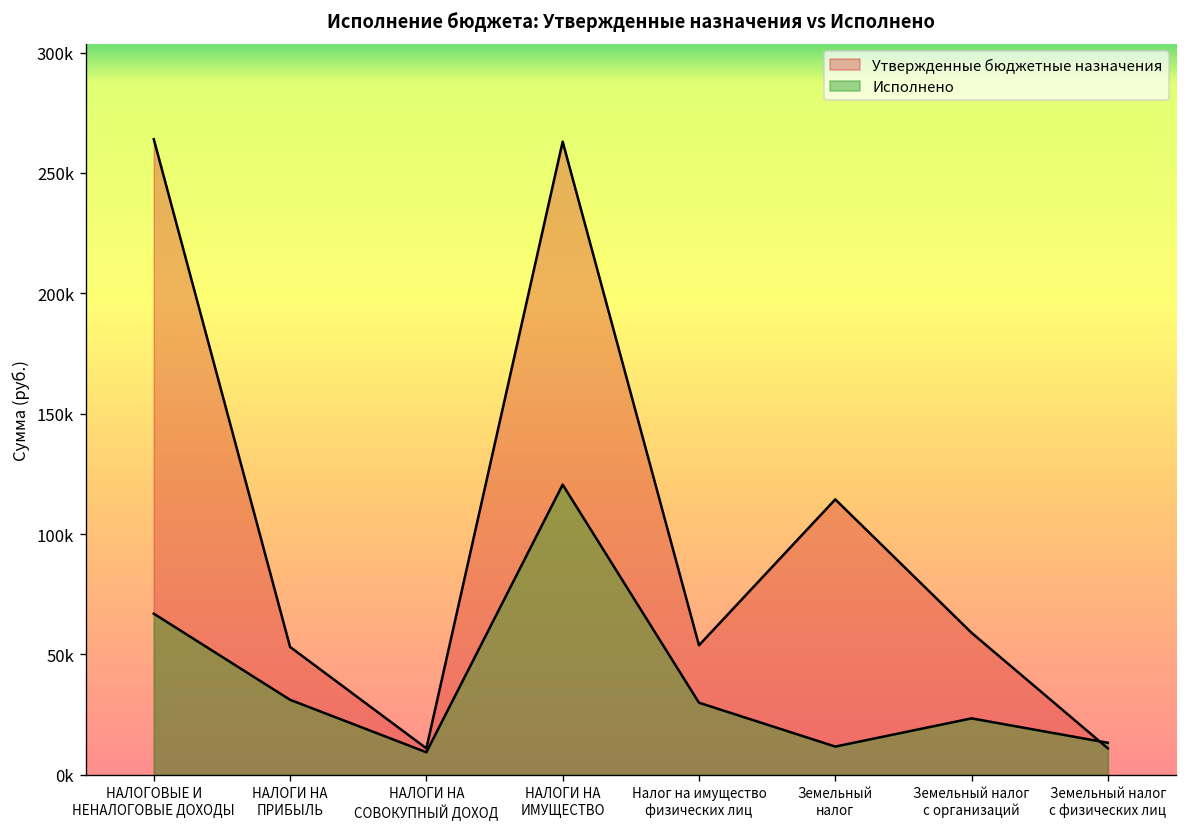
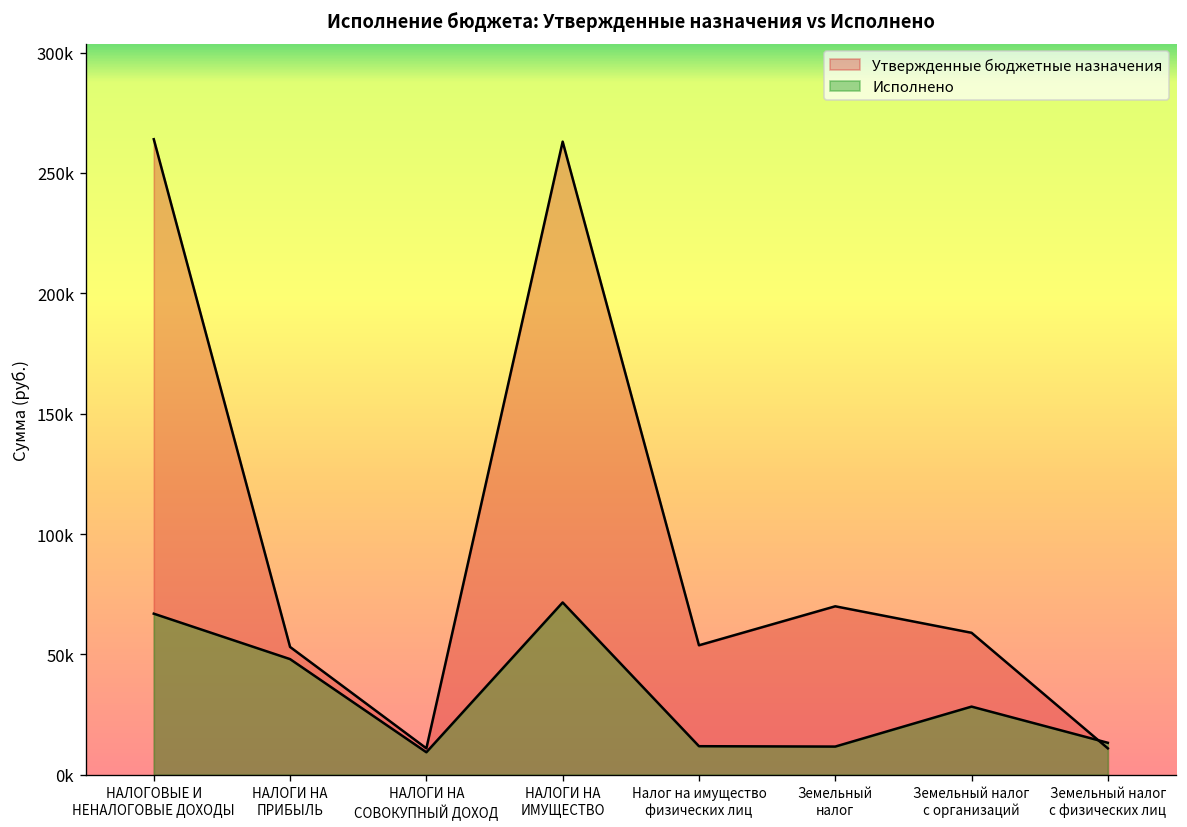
  {
    "Утвержденные бюджетные назначения": {
      "НАЛОГОВЫЕ И НЕНАЛОГОВЫЕ ДОХОДЫ": 264000,
      "НАЛОГИ НА ПРИБЫЛЬ": 53000,
      "НАЛОГИ НА СОВОКУПНЫЙ ДОХОД": 11000,
      "НАЛОГИ НА ИМУЩЕСТВО": 263000,
      "Налог на имущество физических лиц": 54000,
-     "Земельный налог": 114000,
+     "Земельный налог": 70000,
      "Земельный налог с организаций": 59000,
      "Земельный налог с физических лиц": 11000
    },
    "Исполнено": {
      "НАЛОГОВЫЕ И НЕНАЛОГОВЫЕ ДОХОДЫ": 67000,
-     "НАЛОГИ НА ПРИБЫЛЬ": 31000,
+     "НАЛОГИ НА ПРИБЫЛЬ": 48000,
      "НАЛОГИ НА СОВОКУПНЫЙ ДОХОД": 9000,
-     "НАЛОГИ НА ИМУЩЕСТВО": 121000,
-     "Налог на имущество физических лиц": 30000,
+     "НАЛОГИ НА ИМУЩЕСТВО": 72000,
+     "Налог на имущество физических лиц": 12000,
      "Земельный налог": 12000,
-     "Земельный налог с организаций": 23000,
+     "Земельный налог с организаций": 28000,
      "Земельный налог с физических лиц": 13000
    }
  }
